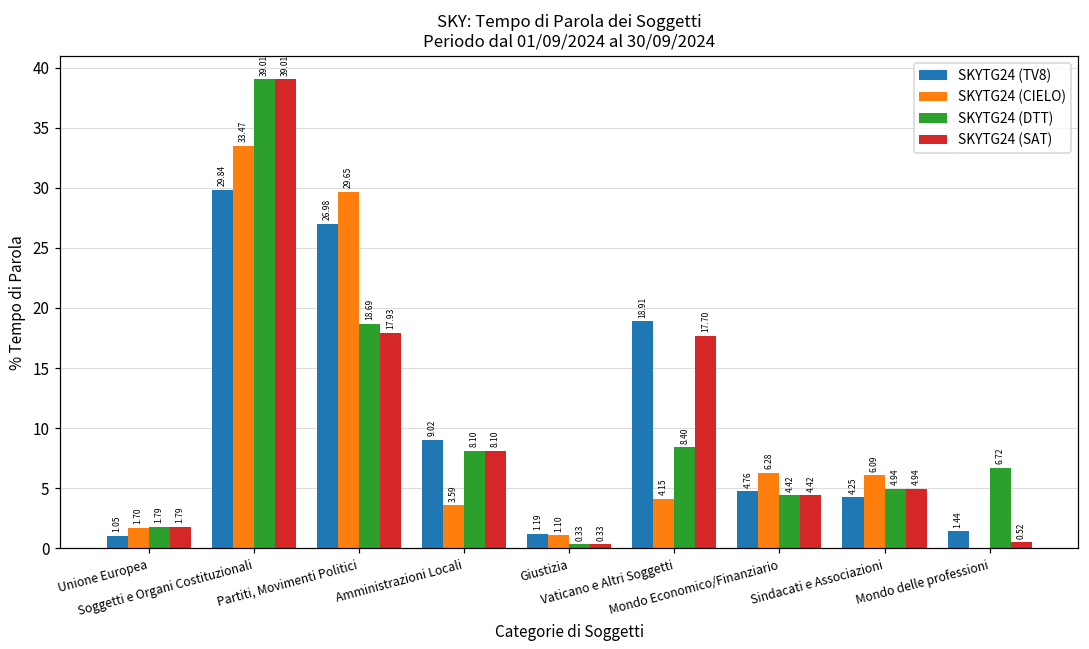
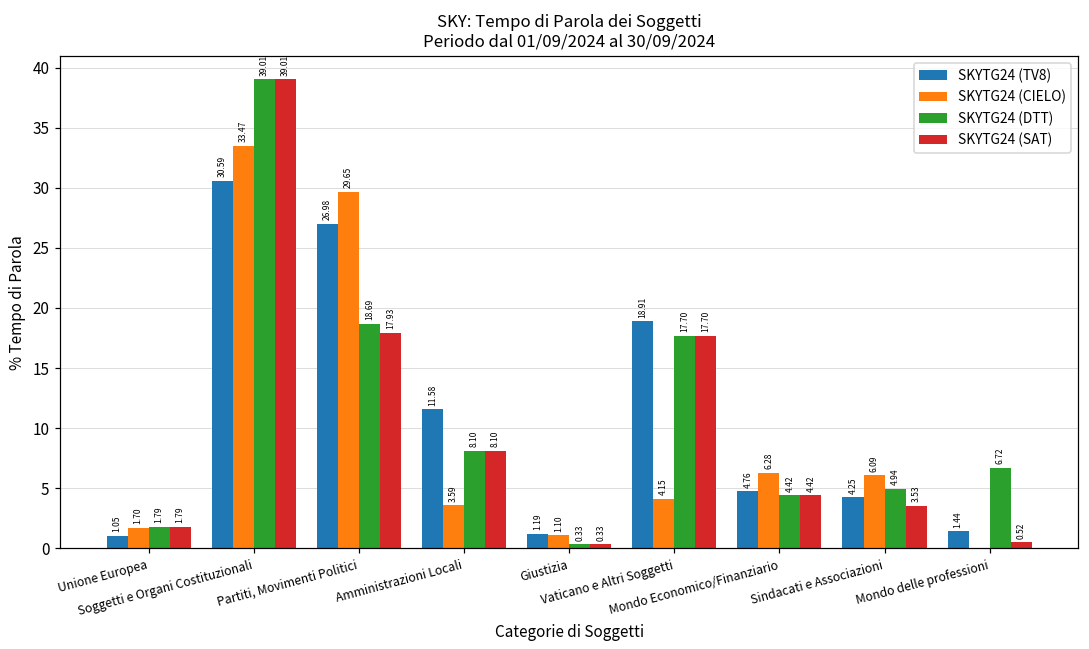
  {
    "SKYTG24 (TV8)": {
      "Unione Europea": 1.05,
-     "Soggetti e Organi Costituzionali": 29.84,
+     "Soggetti e Organi Costituzionali": 30.59,
      "Partiti, Movimenti Politici": 26.98,
-     "Amministrazioni Locali": 9.02,
+     "Amministrazioni Locali": 11.58,
      "Giustizia": 1.19,
      "Vaticano e Altri Soggetti": 18.91,
      "Mondo Economico/Finanziario": 4.76,
      "Sindacati e Associazioni": 4.25,
      "Mondo delle professioni": 1.44
    },
    "SKYTG24 (CIELO)": {
      "Unione Europea": 1.70,
      "Soggetti e Organi Costituzionali": 33.47,
      "Partiti, Movimenti Politici": 29.65,
      "Amministrazioni Locali": 3.59,
      "Giustizia": 1.10,
      "Vaticano e Altri Soggetti": 4.15,
      "Mondo Economico/Finanziario": 6.28,
      "Sindacati e Associazioni": 6.09
    },
    "SKYTG24 (DTT)": {
      "Unione Europea": 1.79,
      "Soggetti e Organi Costituzionali": 39.01,
      "Partiti, Movimenti Politici": 18.69,
      "Amministrazioni Locali": 8.10,
      "Giustizia": 0.33,
-     "Vaticano e Altri Soggetti": 8.40,
+     "Vaticano e Altri Soggetti": 17.70,
      "Mondo Economico/Finanziario": 4.42,
      "Sindacati e Associazioni": 4.94,
      "Mondo delle professioni": 6.72
    },
    "SKYTG24 (SAT)": {
      "Unione Europea": 1.79,
      "Soggetti e Organi Costituzionali": 39.01,
      "Partiti, Movimenti Politici": 17.93,
      "Amministrazioni Locali": 8.10,
      "Giustizia": 0.33,
      "Vaticano e Altri Soggetti": 17.70,
      "Mondo Economico/Finanziario": 4.42,
-     "Sindacati e Associazioni": 4.94,
+     "Sindacati e Associazioni": 3.53,
      "Mondo delle professioni": 0.52
    }
  }
